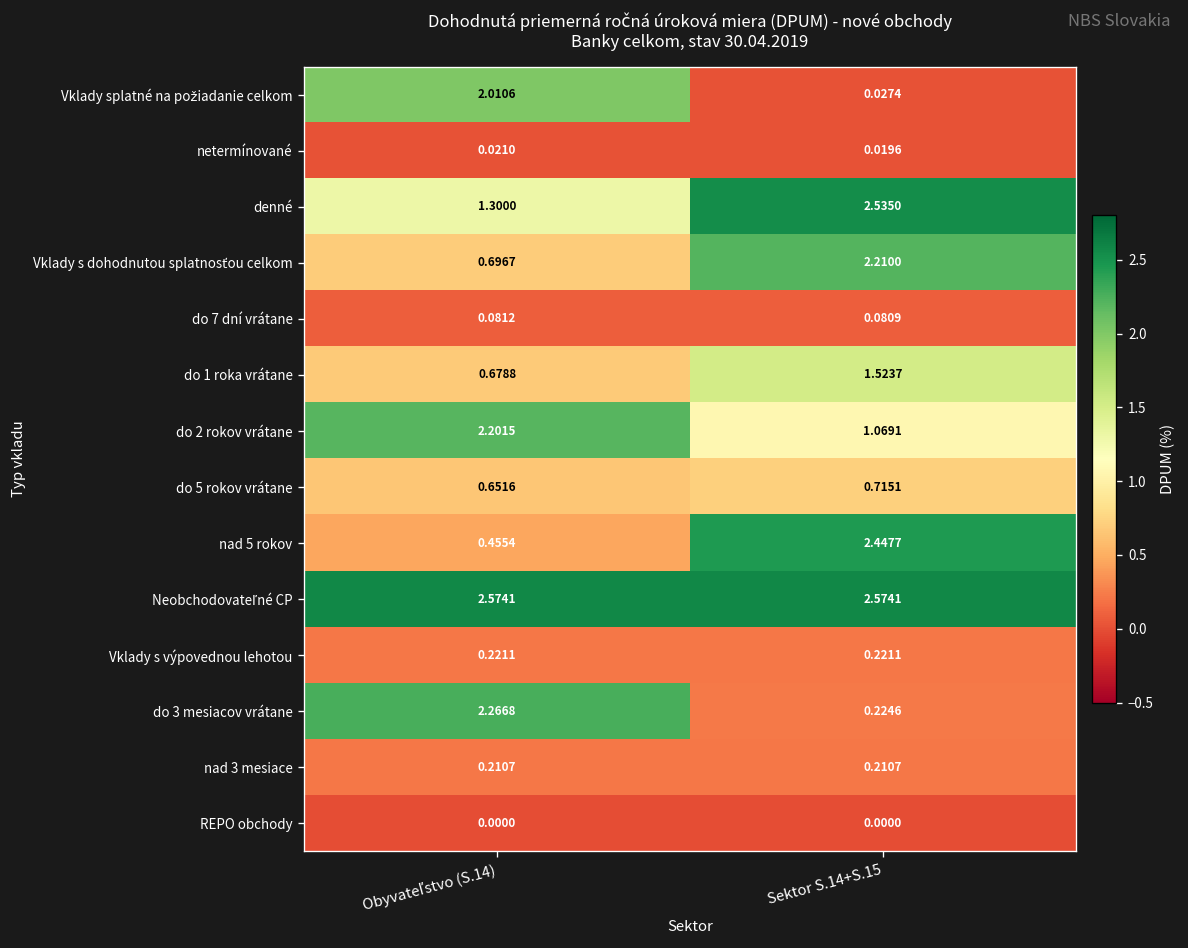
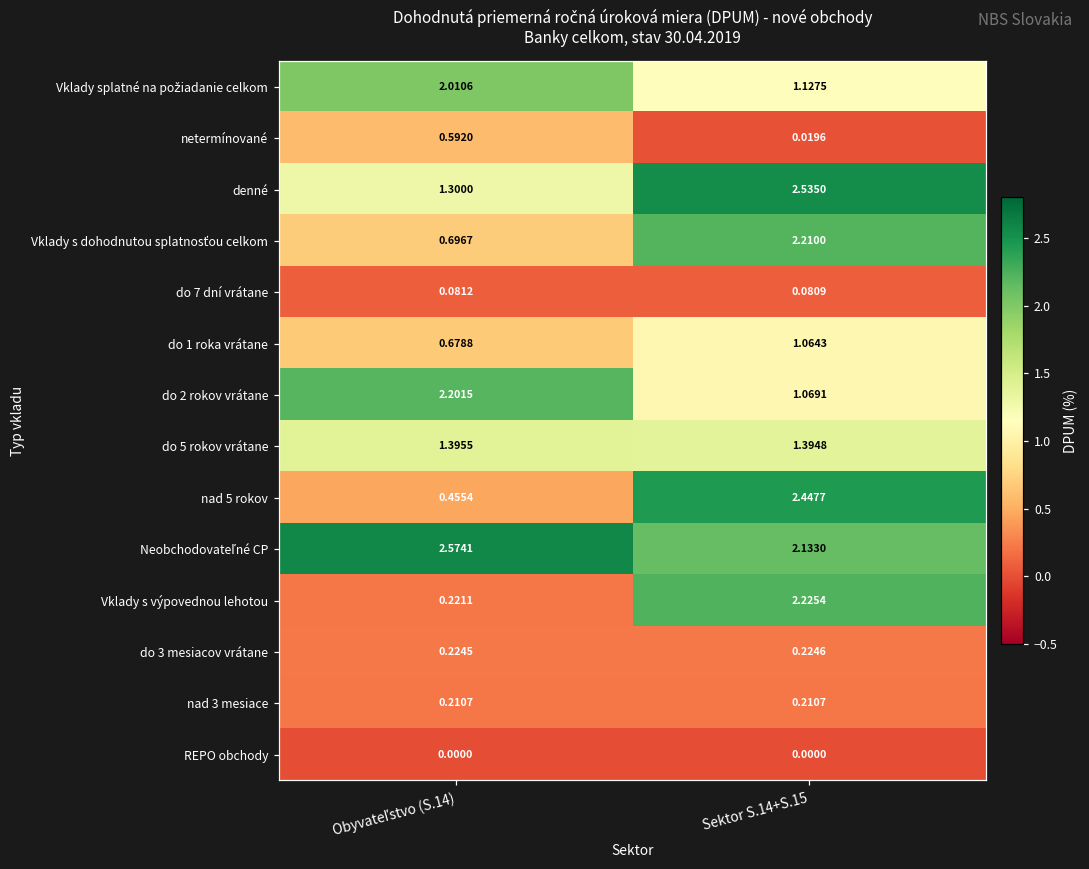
  {
    "Vklady splatné na požiadanie celkom": {
      "Obyvateľstvo (S.14)": 2.0106,
-     "Sektor S.14+S.15": 0.0274
+     "Sektor S.14+S.15": 1.1275
    },
    "netermínované": {
-     "Obyvateľstvo (S.14)": 0.0210,
+     "Obyvateľstvo (S.14)": 0.5920,
      "Sektor S.14+S.15": 0.0196
    },
    "denné": {
      "Obyvateľstvo (S.14)": 1.3000,
      "Sektor S.14+S.15": 2.5350
    },
    "Vklady s dohodnutou splatnosťou celkom": {
      "Obyvateľstvo (S.14)": 0.6967,
      "Sektor S.14+S.15": 2.2100
    },
    "do 7 dní vrátane": {
      "Obyvateľstvo (S.14)": 0.0812,
      "Sektor S.14+S.15": 0.0809
    },
    "do 1 roka vrátane": {
      "Obyvateľstvo (S.14)": 0.6788,
-     "Sektor S.14+S.15": 1.5237
+     "Sektor S.14+S.15": 1.0643
    },
    "do 2 rokov vrátane": {
      "Obyvateľstvo (S.14)": 2.2015,
      "Sektor S.14+S.15": 1.0691
    },
    "do 5 rokov vrátane": {
-     "Obyvateľstvo (S.14)": 0.6516,
-     "Sektor S.14+S.15": 0.7151
+     "Obyvateľstvo (S.14)": 1.3955,
+     "Sektor S.14+S.15": 1.3948
    },
    "nad 5 rokov": {
      "Obyvateľstvo (S.14)": 0.4554,
      "Sektor S.14+S.15": 2.4477
    },
    "Neobchodovateľné CP": {
      "Obyvateľstvo (S.14)": 2.5741,
-     "Sektor S.14+S.15": 2.5741
+     "Sektor S.14+S.15": 2.1330
    },
    "Vklady s výpovednou lehotou": {
      "Obyvateľstvo (S.14)": 0.2211,
-     "Sektor S.14+S.15": 0.2211
+     "Sektor S.14+S.15": 2.2254
    },
    "do 3 mesiacov vrátane": {
-     "Obyvateľstvo (S.14)": 2.2668,
+     "Obyvateľstvo (S.14)": 0.2245,
      "Sektor S.14+S.15": 0.2246
    },
    "nad 3 mesiace": {
      "Obyvateľstvo (S.14)": 0.2107,
      "Sektor S.14+S.15": 0.2107
    },
    "REPO obchody": {
      "Obyvateľstvo (S.14)": 0.0000,
      "Sektor S.14+S.15": 0.0000
    }
  }
